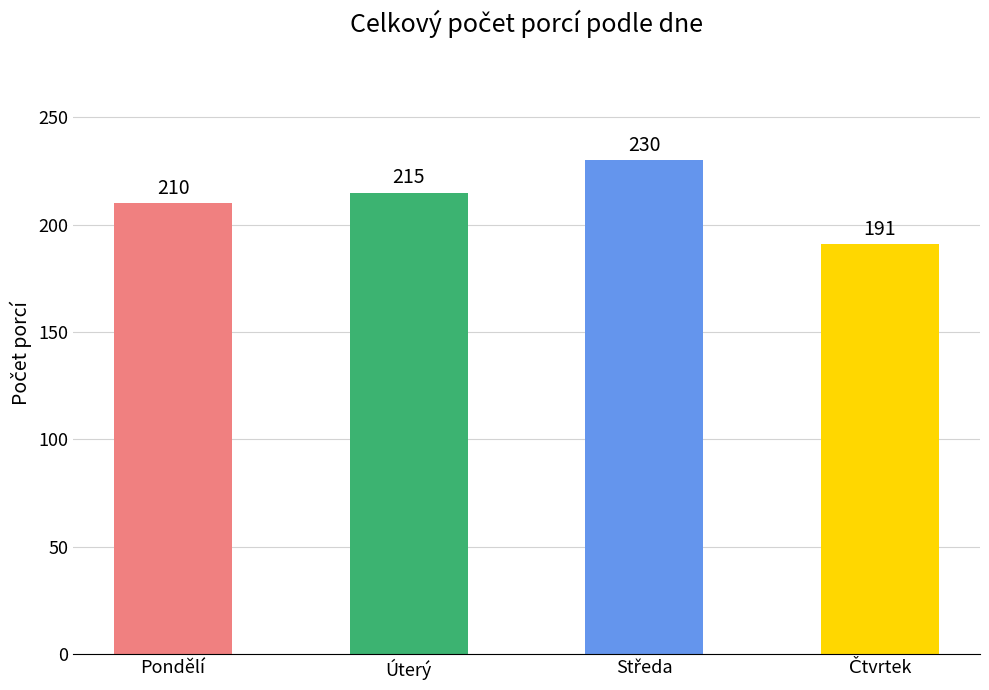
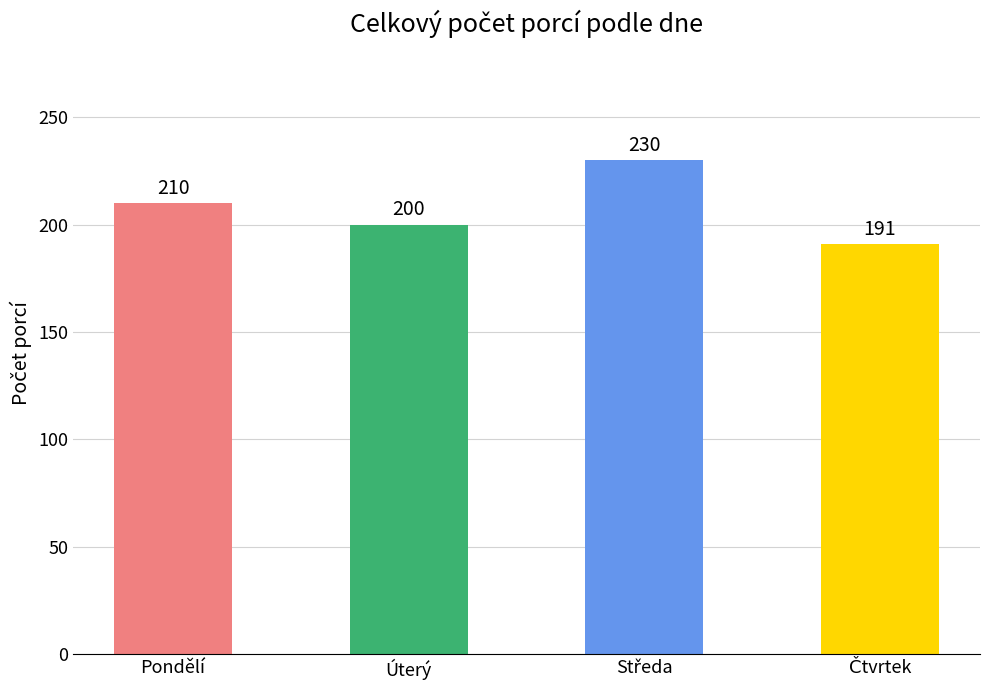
  {
    "Pondělí": 210,
-   "Úterý": 215,
+   "Úterý": 200,
    "Středa": 230,
    "Čtvrtek": 191
  }
